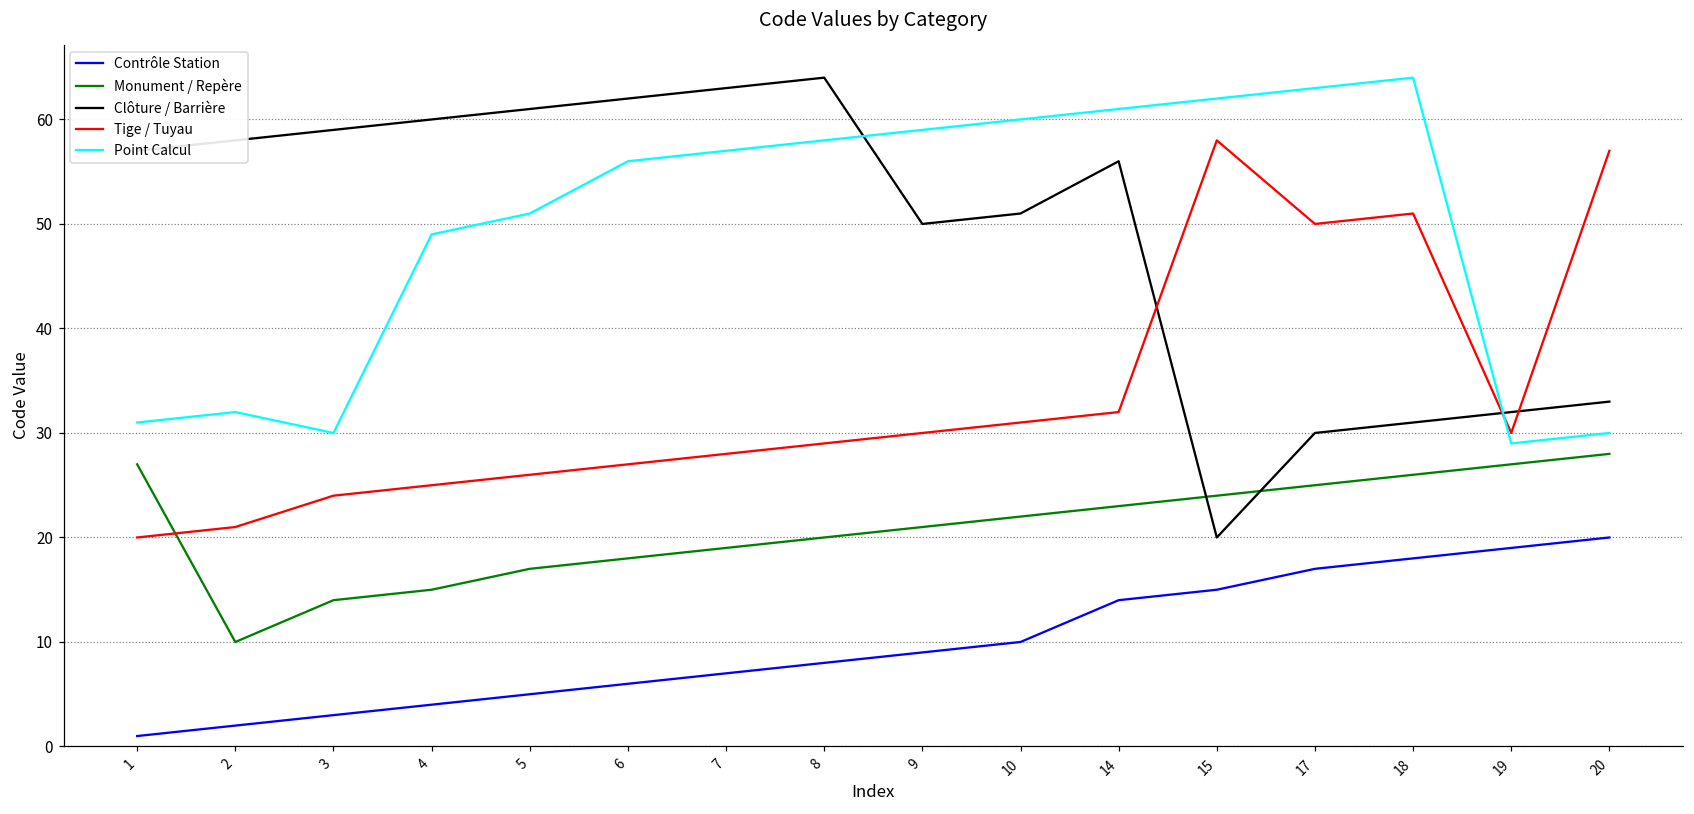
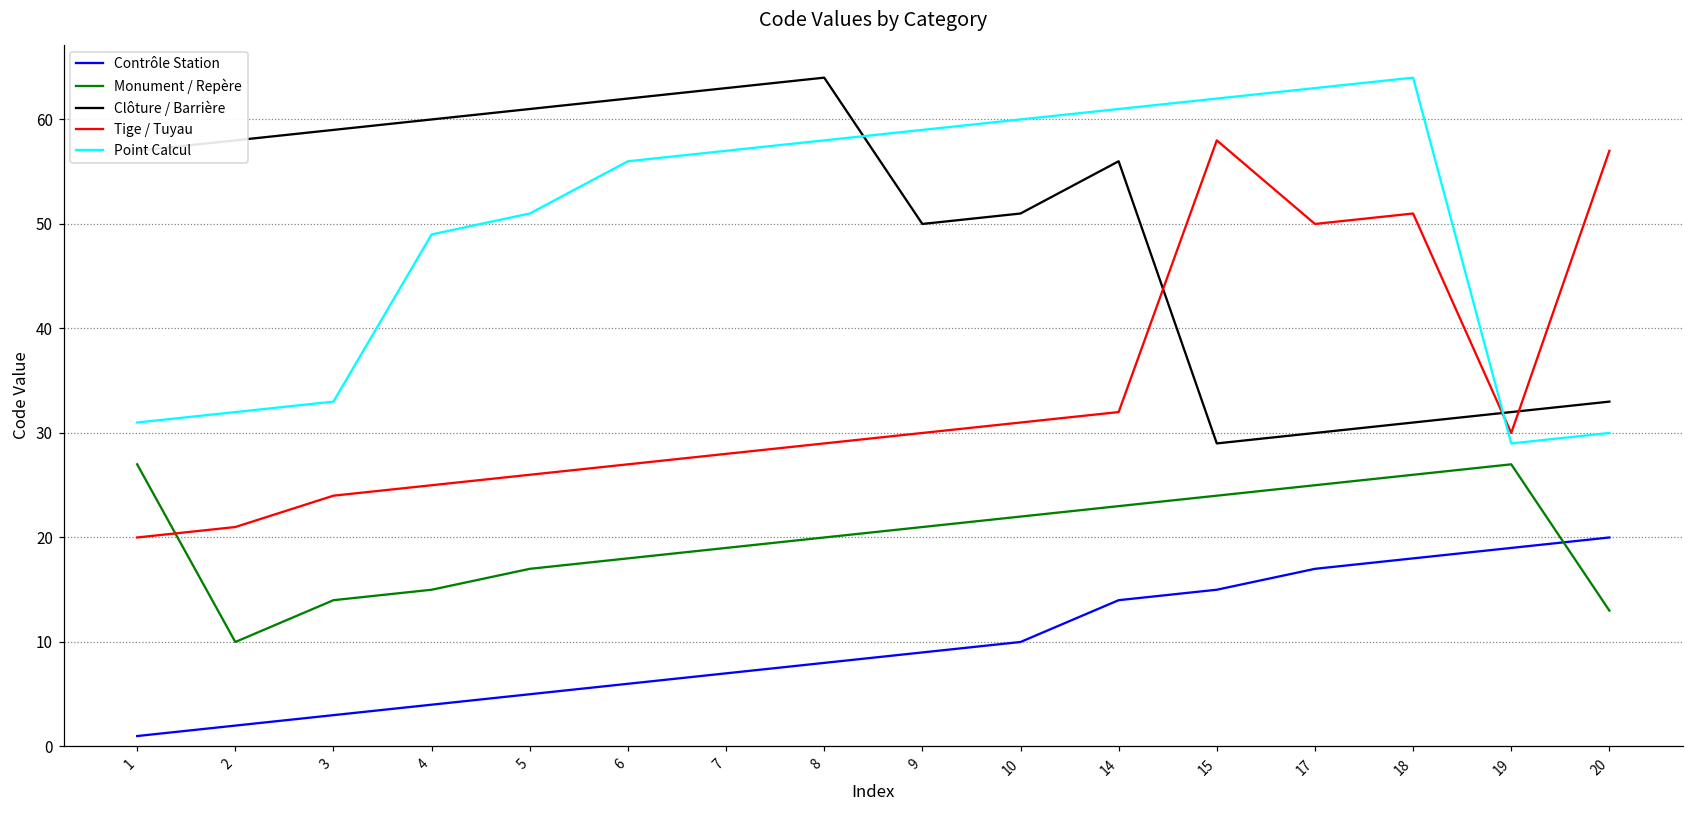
  {
    "Contrôle Station": {
      "1": 1,
      "2": 2,
      "3": 3,
      "4": 4,
      "5": 5,
      "6": 6,
      "7": 7,
      "8": 8,
      "9": 9,
      "10": 10,
      "14": 14,
      "15": 15,
      "17": 17,
      "18": 18,
      "19": 19,
      "20": 20
    },
    "Monument / Repère": {
      "1": 27,
      "2": 10,
      "3": 14,
      "4": 15,
      "5": 17,
      "6": 18,
      "7": 19,
      "8": 20,
      "9": 21,
      "10": 22,
      "14": 23,
      "15": 24,
      "17": 25,
      "18": 26,
      "19": 27,
-     "20": 28
+     "20": 13
    },
    "Clôture / Barrière": {
      "3": 59,
      "4": 60,
      "5": 61,
      "6": 62,
      "7": 63,
      "8": 64,
      "9": 50,
      "10": 51,
      "14": 56,
-     "15": 20,
+     "15": 29,
      "17": 30,
      "18": 31,
      "19": 32,
      "20": 33
    },
    "Tige / Tuyau": {
      "1": 20,
      "2": 21,
      "3": 24,
      "4": 25,
      "5": 26,
      "6": 27,
      "7": 28,
      "8": 29,
      "9": 30,
      "10": 31,
      "14": 32,
      "15": 58,
      "17": 50,
      "18": 51,
      "19": 30,
      "20": 57
    },
    "Point Calcul": {
      "1": 31,
      "2": 32,
-     "3": 30,
+     "3": 33,
      "4": 49,
      "5": 51,
      "6": 56,
      "7": 57,
      "8": 58,
      "9": 59,
      "10": 60,
      "14": 61,
      "15": 62,
      "17": 63,
      "18": 64,
      "19": 29,
      "20": 30
    }
  }
